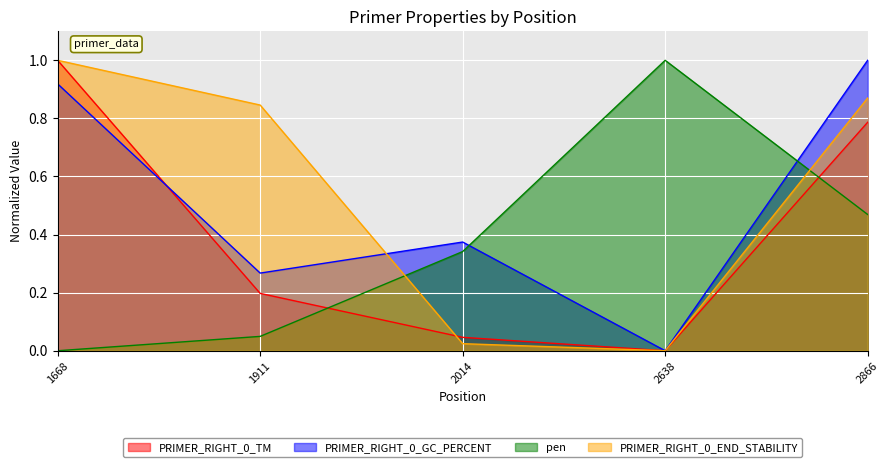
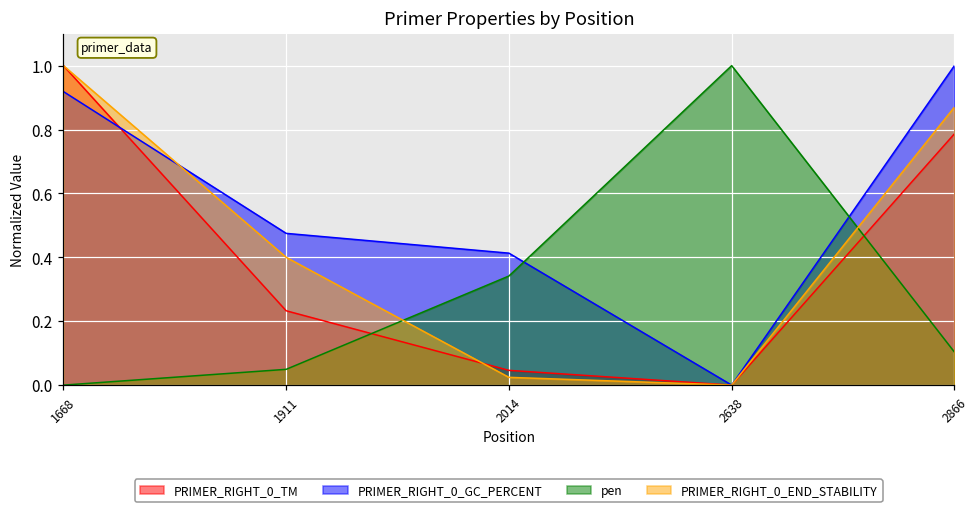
  {
    "PRIMER_RIGHT_0_TM": {
-     "1911": 0.20,
+     "1911": 0.23,
      "2014": 0.05,
      "2866": 0.79
    },
    "PRIMER_RIGHT_0_GC_PERCENT": {
      "1668": 0.92,
-     "1911": 0.27,
-     "2014": 0.37,
+     "1911": 0.48,
+     "2014": 0.41,
      "2866": 1.00
    },
    "pen": {
      "1668": 0.00,
      "1911": 0.05,
      "2014": 0.34,
      "2638": 1.00,
-     "2866": 0.47
+     "2866": 0.10
    },
    "PRIMER_RIGHT_0_END_STABILITY": {
-     "1911": 0.85,
+     "1911": 0.40,
      "2014": 0.02,
      "2866": 0.87
    }
  }
